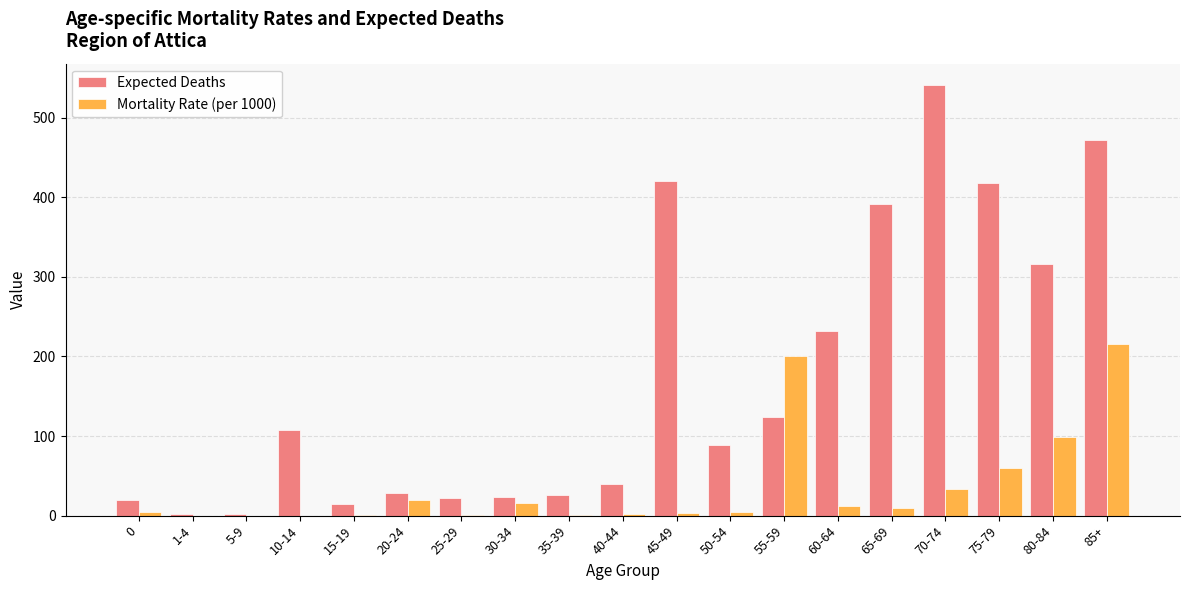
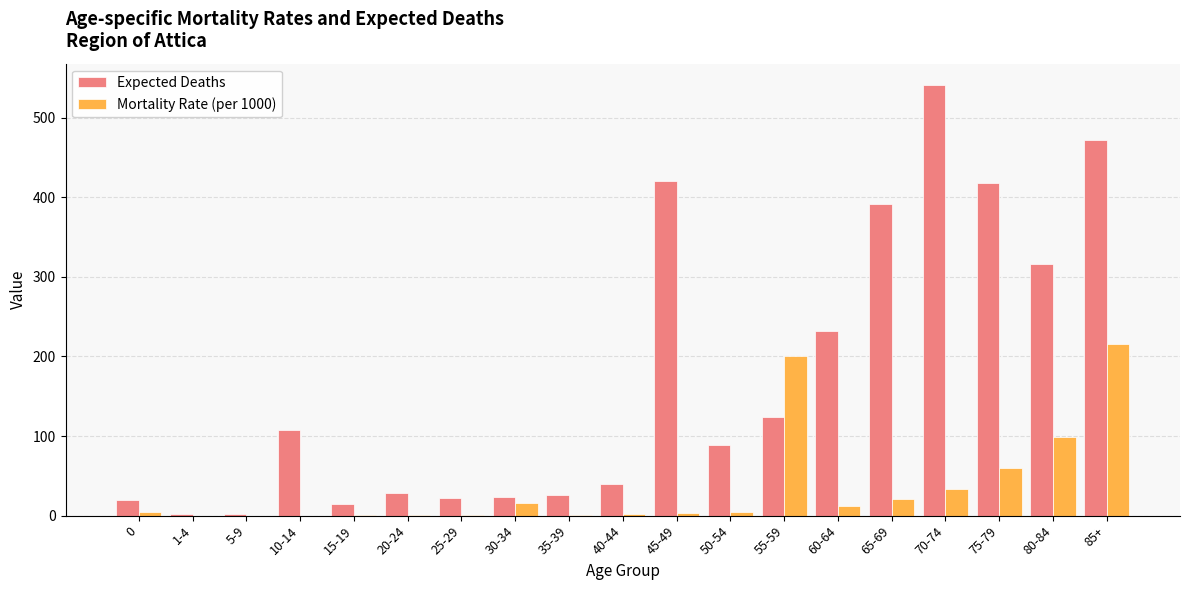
  {
    "Expected Deaths": {
      "0": 20,
      "10-14": 110,
      "15-19": 20,
      "20-24": 30,
      "25-29": 20,
      "30-34": 20,
      "35-39": 30,
      "40-44": 40,
      "45-49": 420,
      "50-54": 90,
      "55-59": 120,
      "60-64": 230,
      "65-69": 390,
      "70-74": 540,
      "75-79": 420,
      "80-84": 320,
      "85+": 470
    },
    "Mortality Rate (per 1000)": {
      "0": 10,
-     "20-24": 20,
+     "20-24": 0,
      "30-34": 20,
      "45-49": 0,
      "50-54": 10,
      "55-59": 200,
      "60-64": 10,
-     "65-69": 10,
+     "65-69": 20,
      "70-74": 30,
      "75-79": 60,
      "80-84": 100,
      "85+": 220
    }
  }
